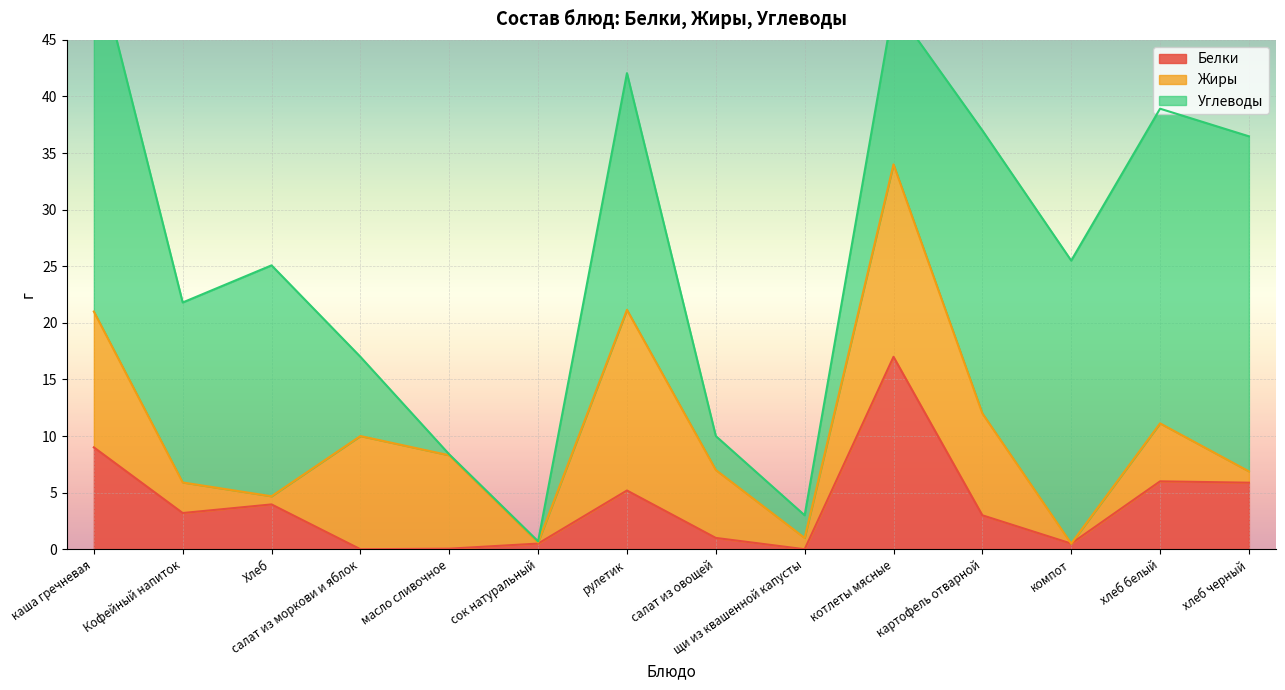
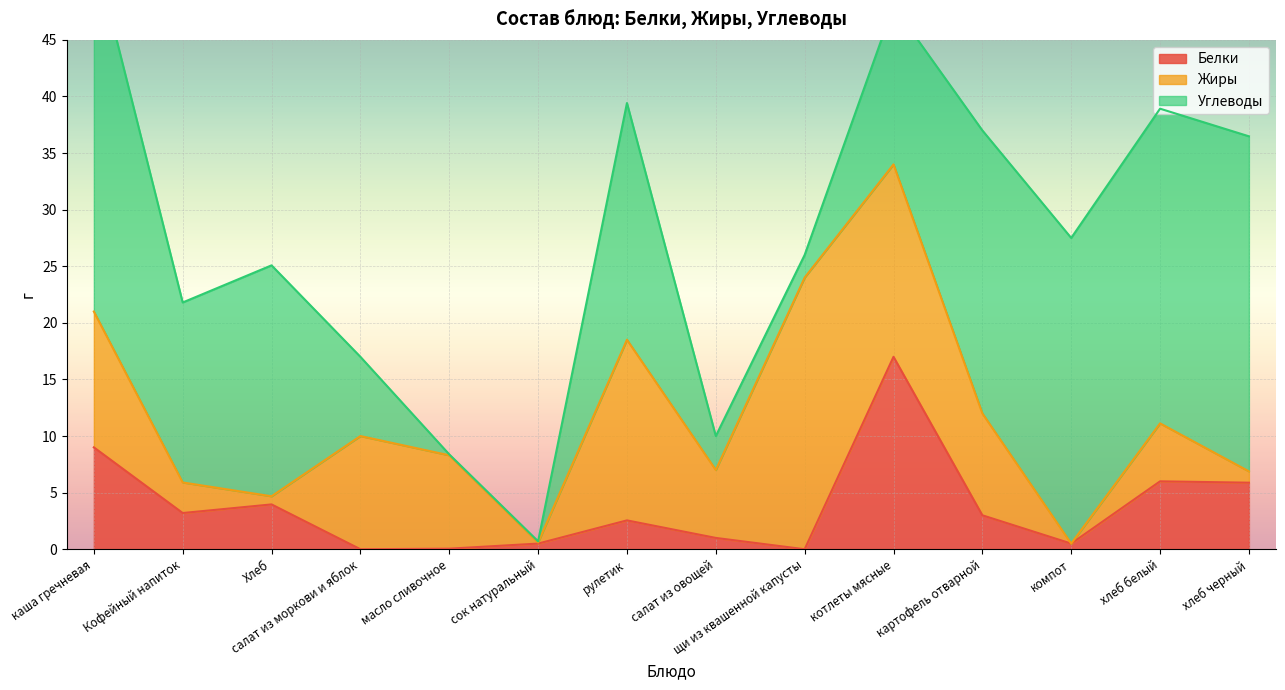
  {
    "Белки": {
      "каша гречневая": 9.0,
      "Кофейный напиток": 3.2,
      "Хлеб": 4.0,
      "салат из моркови и яблок": 0.0,
      "масло сливочное": 0.1,
-     "рулетик": 5.2,
+     "рулетик": 2.6,
      "салат из овощей": 1.0,
      "щи из квашенной капусты": 0.0,
      "котлеты мясные": 17.0,
      "картофель отварной": 3.0,
      "хлеб белый": 6.0,
      "хлеб черный": 5.9
    },
    "Жиры": {
      "каша гречневая": 12,
      "Кофейный напиток": 2.7,
      "Хлеб": 0.7,
      "салат из моркови и яблок": 10,
      "рулетик": 16,
      "салат из овощей": 6,
-     "щи из квашенной капусты": 1,
+     "щи из квашенной капусты": 24,
      "котлеты мясные": 17,
      "картофель отварной": 9,
      "хлеб белый": 5,
      "хлеб черный": 1
    },
    "Углеводы": {
      "Кофейный напиток": 16,
      "Хлеб": 20.4,
      "салат из моркови и яблок": 7,
      "рулетик": 21,
      "салат из овощей": 3,
      "щи из квашенной капусты": 2,
      "картофель отварной": 25,
-     "компот": 25,
+     "компот": 27,
      "хлеб черный": 29.6
    }
  }
